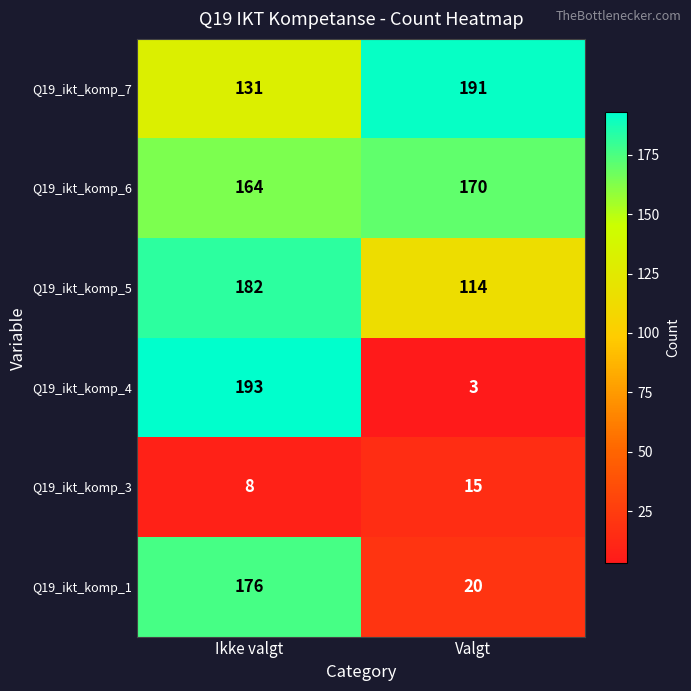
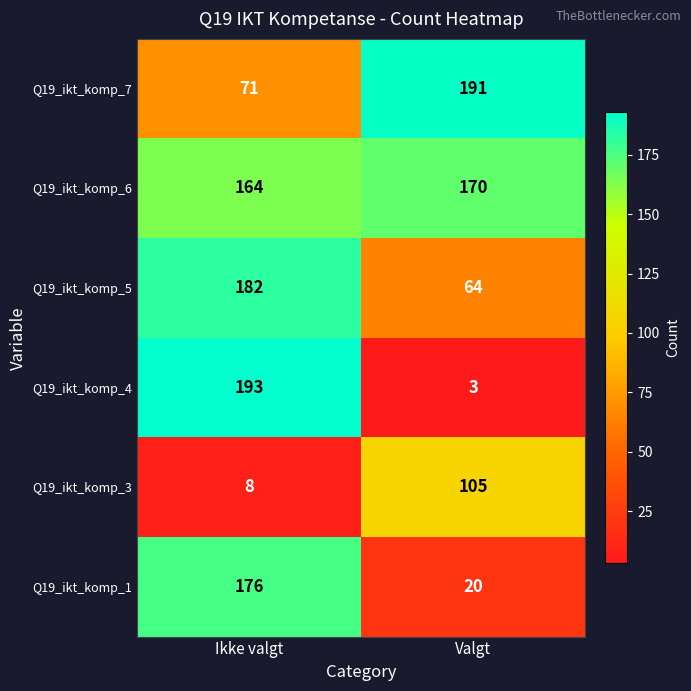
  {
    "Q19_ikt_komp_7": {
-     "Ikke valgt": 131,
+     "Ikke valgt": 71,
      "Valgt": 191
    },
    "Q19_ikt_komp_6": {
      "Ikke valgt": 164,
      "Valgt": 170
    },
    "Q19_ikt_komp_5": {
      "Ikke valgt": 182,
-     "Valgt": 114
+     "Valgt": 64
    },
    "Q19_ikt_komp_4": {
      "Ikke valgt": 193,
      "Valgt": 3
    },
    "Q19_ikt_komp_3": {
      "Ikke valgt": 8,
-     "Valgt": 15
+     "Valgt": 105
    },
    "Q19_ikt_komp_1": {
      "Ikke valgt": 176,
      "Valgt": 20
    }
  }
